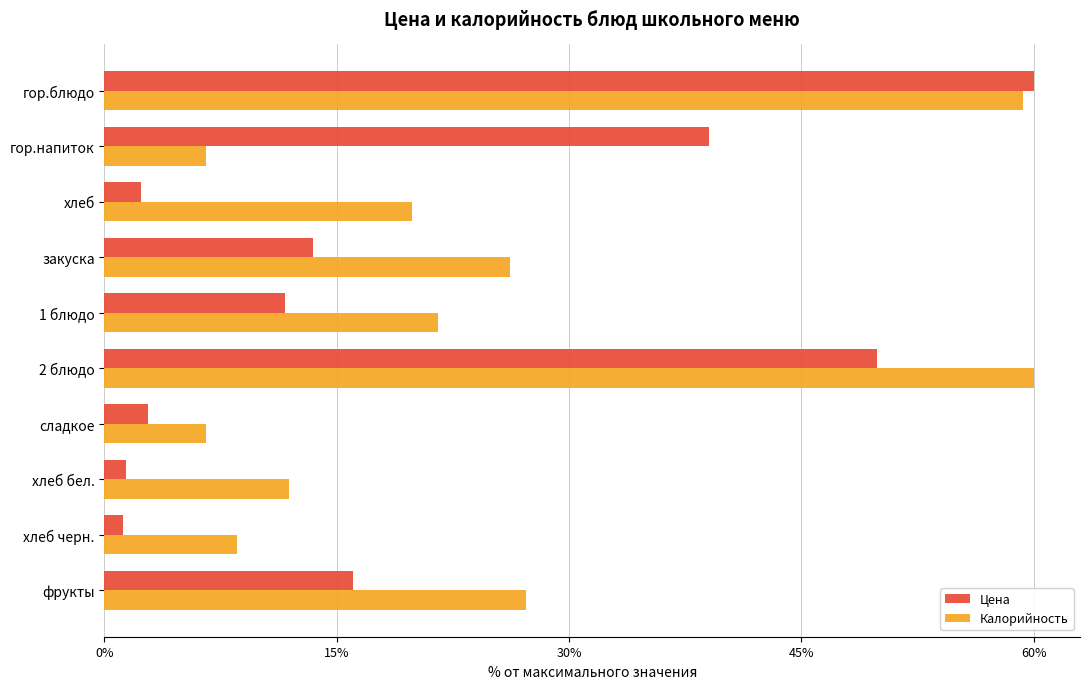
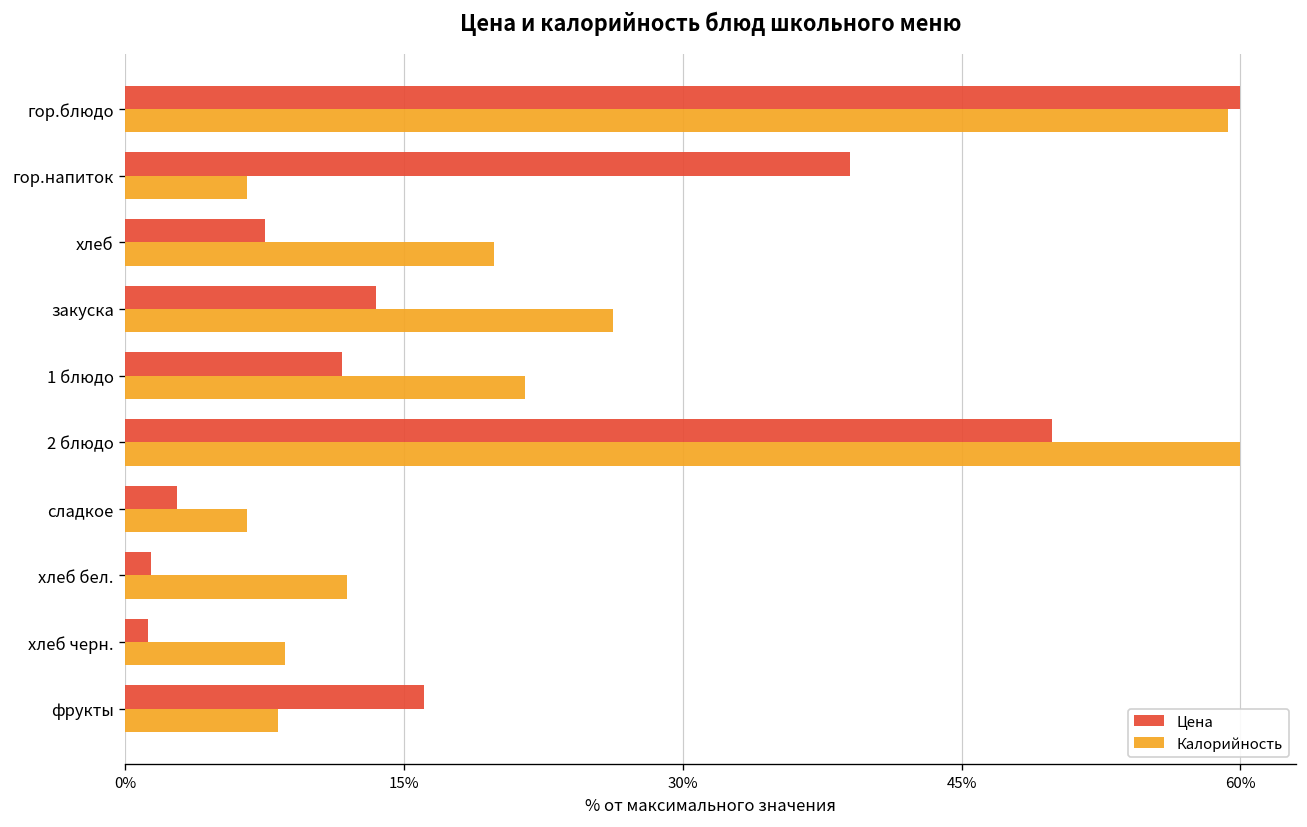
  {
    "Цена": {
      "гор.блюдо": "60.0%",
      "гор.напиток": "39.0%",
-     "хлеб": "2.3%",
+     "хлеб": "7.5%",
      "закуска": "13.5%",
      "1 блюдо": "11.7%",
      "2 блюдо": "49.9%",
      "сладкое": "2.8%",
      "хлеб бел.": "1.4%",
      "хлеб черн.": "1.2%",
      "фрукты": "16.1%"
    },
    "Калорийность": {
      "гор.блюдо": "59.3%",
      "гор.напиток": "6.6%",
      "хлеб": "19.8%",
      "закуска": "26.2%",
      "1 блюдо": "21.5%",
      "2 блюдо": "60.0%",
      "сладкое": "6.6%",
      "хлеб бел.": "11.9%",
      "хлеб черн.": "8.6%",
-     "фрукты": "27.2%"
+     "фрукты": "8.2%"
    }
  }
